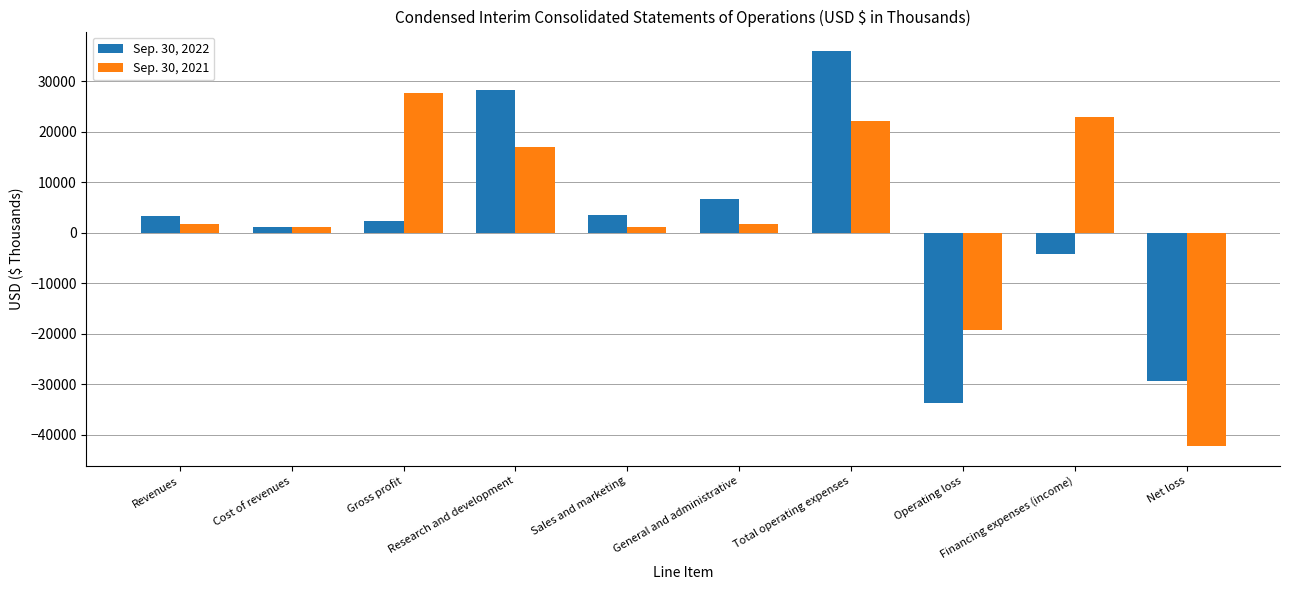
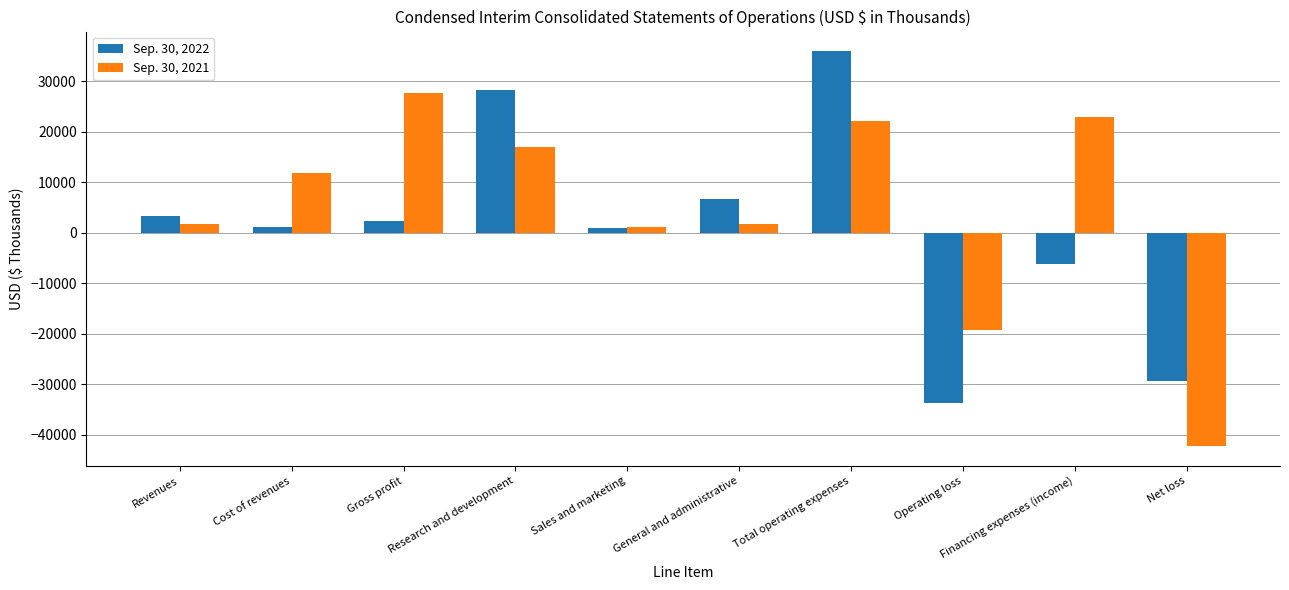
  {
    "Sep. 30, 2022": {
      "Revenues": 3000,
      "Cost of revenues": 1000,
      "Gross profit": 2000,
      "Research and development": 28000,
-     "Sales and marketing": 3000,
+     "Sales and marketing": 1000,
      "General and administrative": 7000,
      "Total operating expenses": 36000,
      "Operating loss": -34000,
-     "Financing expenses (income)": -4000,
+     "Financing expenses (income)": -6000,
      "Net loss": -29000
    },
    "Sep. 30, 2021": {
      "Revenues": 2000,
-     "Cost of revenues": 1000,
+     "Cost of revenues": 12000,
      "Gross profit": 28000,
      "Research and development": 17000,
      "Sales and marketing": 1000,
      "General and administrative": 2000,
      "Total operating expenses": 22000,
      "Operating loss": -19000,
      "Financing expenses (income)": 23000,
      "Net loss": -42000
    }
  }
